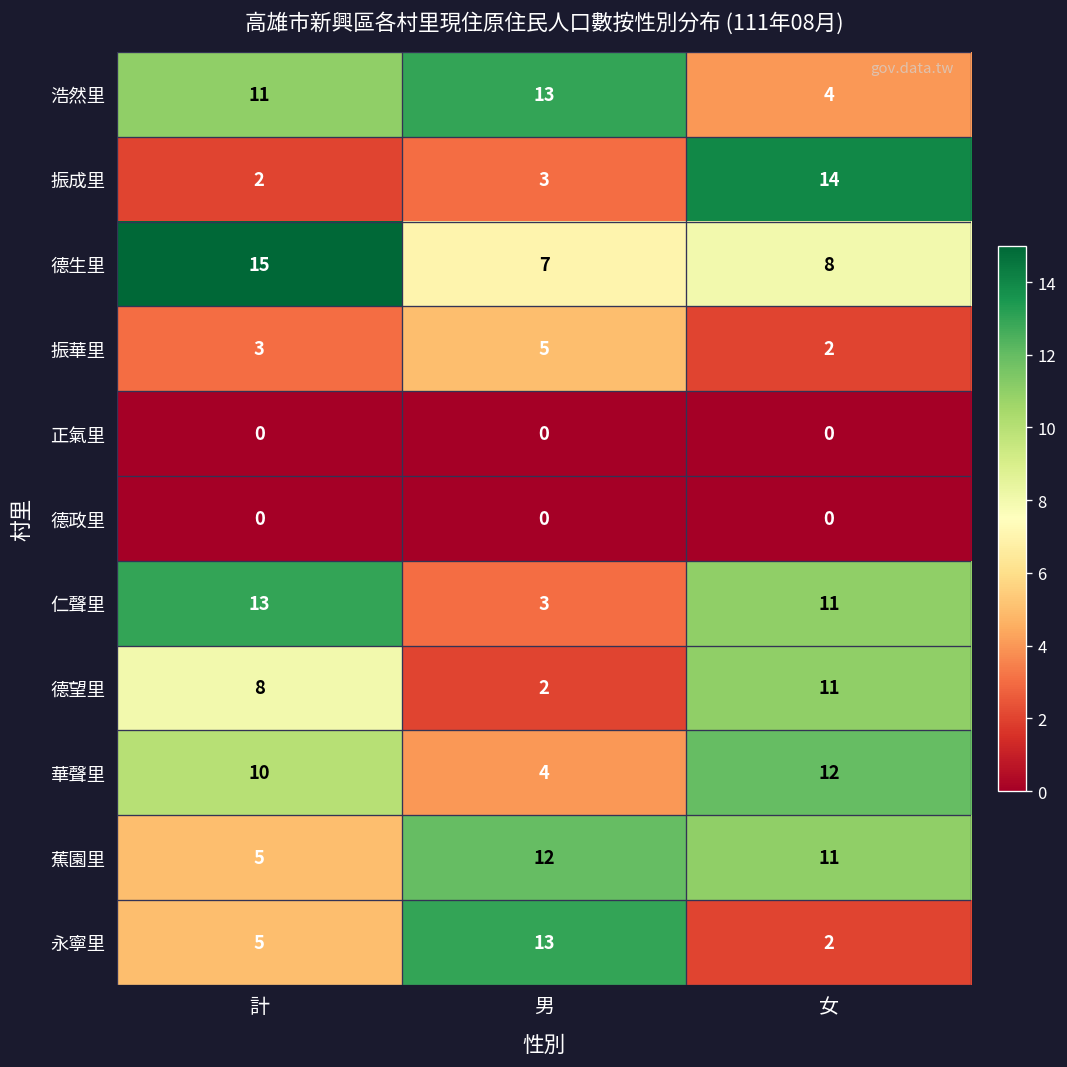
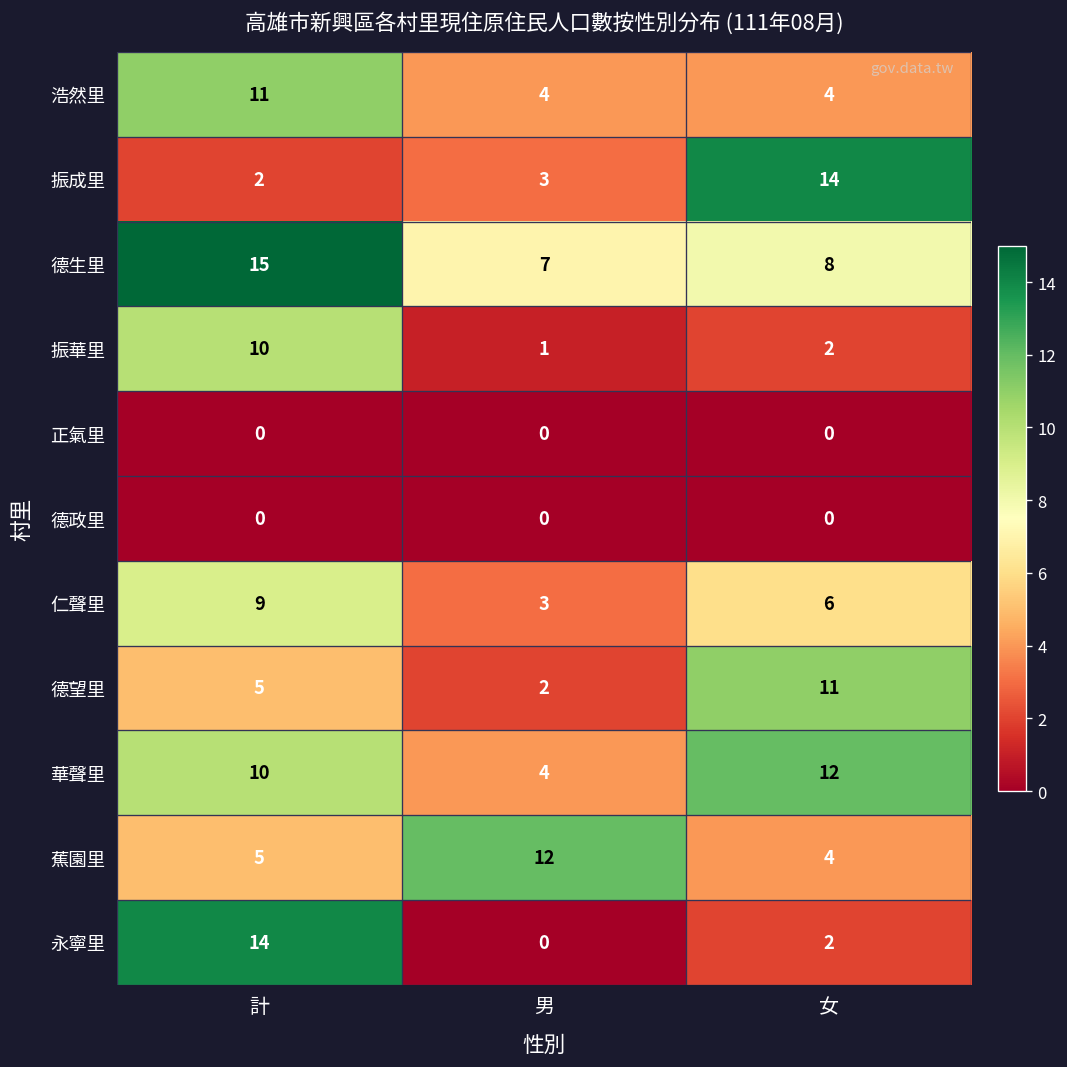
  {
    "浩然里": {
      "計": 11,
-     "男": 13
+     "男": 4
    },
    "振成里": {
      "計": 2,
      "男": 3,
      "女": 14
    },
    "德生里": {
      "計": 15,
      "男": 7,
      "女": 8
    },
    "振華里": {
-     "計": 3,
-     "男": 5,
+     "計": 10,
+     "男": 1,
      "女": 2
    },
    "正氣里": {
      "計": 0,
      "男": 0,
      "女": 0
    },
    "德政里": {
      "計": 0,
      "男": 0,
      "女": 0
    },
    "仁聲里": {
-     "計": 13,
+     "計": 9,
      "男": 3,
-     "女": 11
+     "女": 6
    },
    "德望里": {
-     "計": 8,
+     "計": 5,
      "男": 2,
      "女": 11
    },
    "華聲里": {
      "計": 10,
      "男": 4,
      "女": 12
    },
    "蕉園里": {
      "計": 5,
      "男": 12,
-     "女": 11
+     "女": 4
    },
    "永寧里": {
-     "計": 5,
-     "男": 13,
+     "計": 14,
+     "男": 0,
      "女": 2
    }
  }
